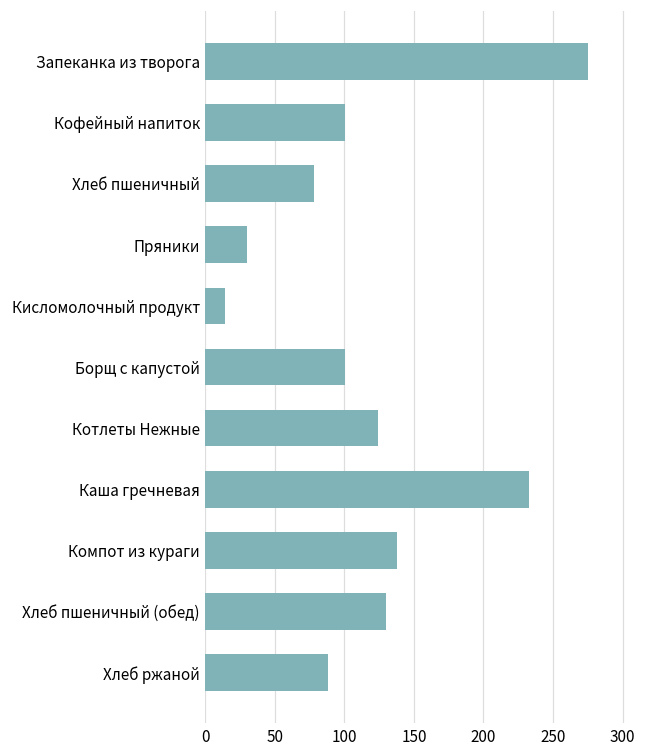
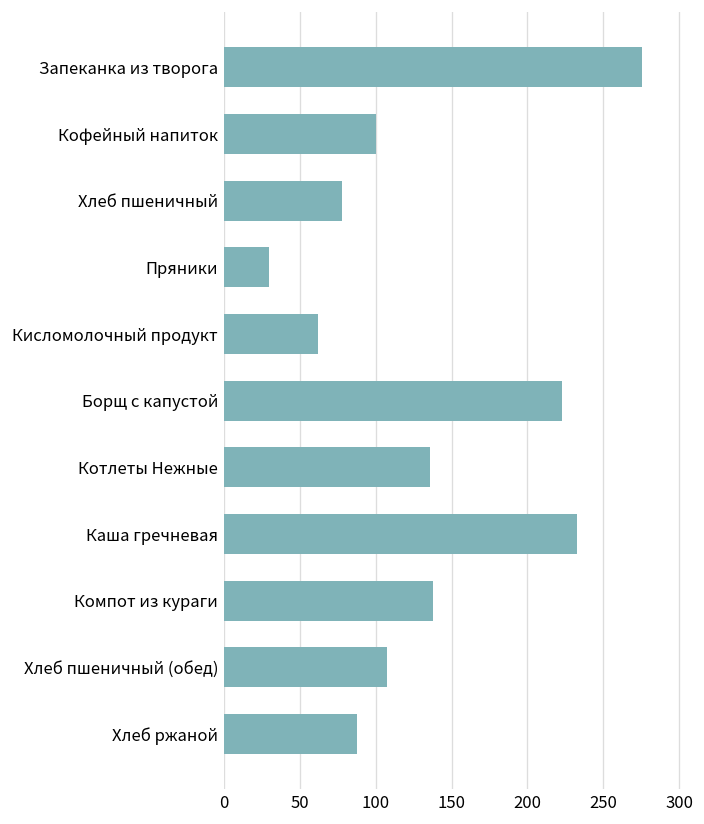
  {
    "Запеканка из творога": 276,
    "Кофейный напиток": 100,
    "Хлеб пшеничный": 78,
    "Пряники": 30,
-   "Кисломолочный продукт": 14,
-   "Борщ с капустой": 101,
-   "Котлеты Нежные": 125,
+   "Кисломолочный продукт": 62,
+   "Борщ с капустой": 223,
+   "Котлеты Нежные": 136,
    "Каша гречневая": 233,
    "Компот из кураги": 138,
-   "Хлеб пшеничный (обед)": 130,
+   "Хлеб пшеничный (обед)": 107,
    "Хлеб ржаной": 88
  }
